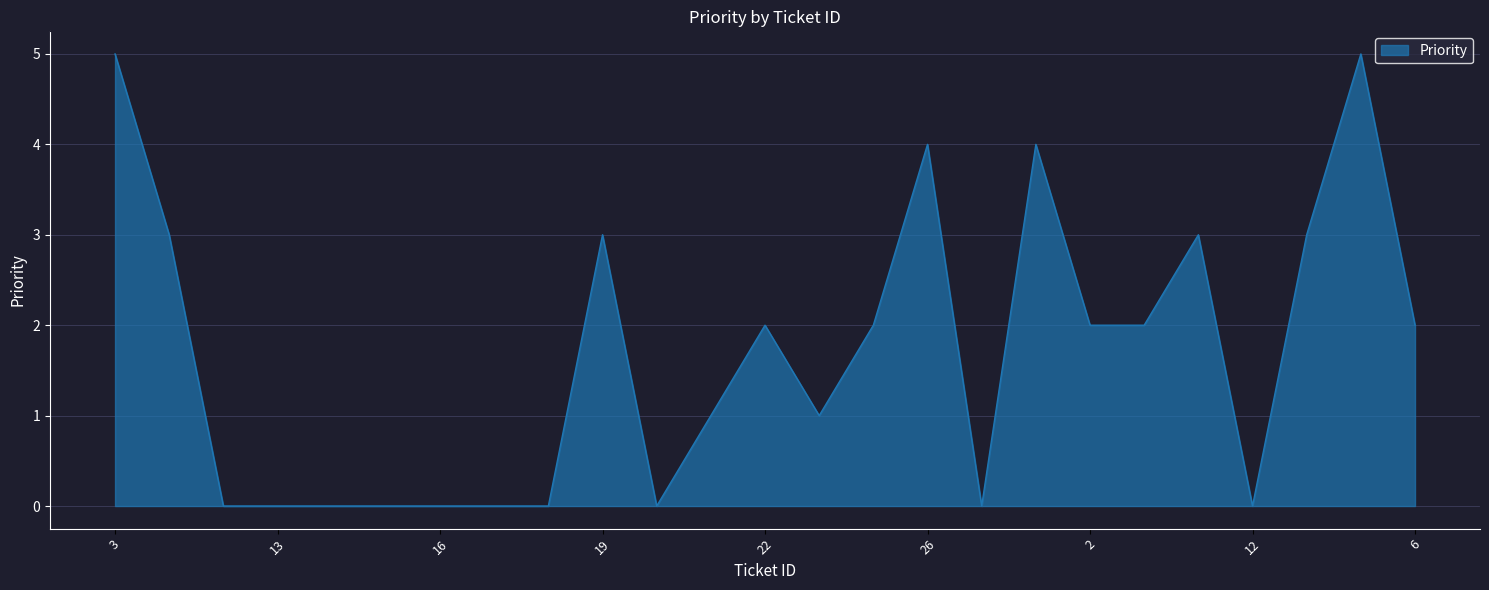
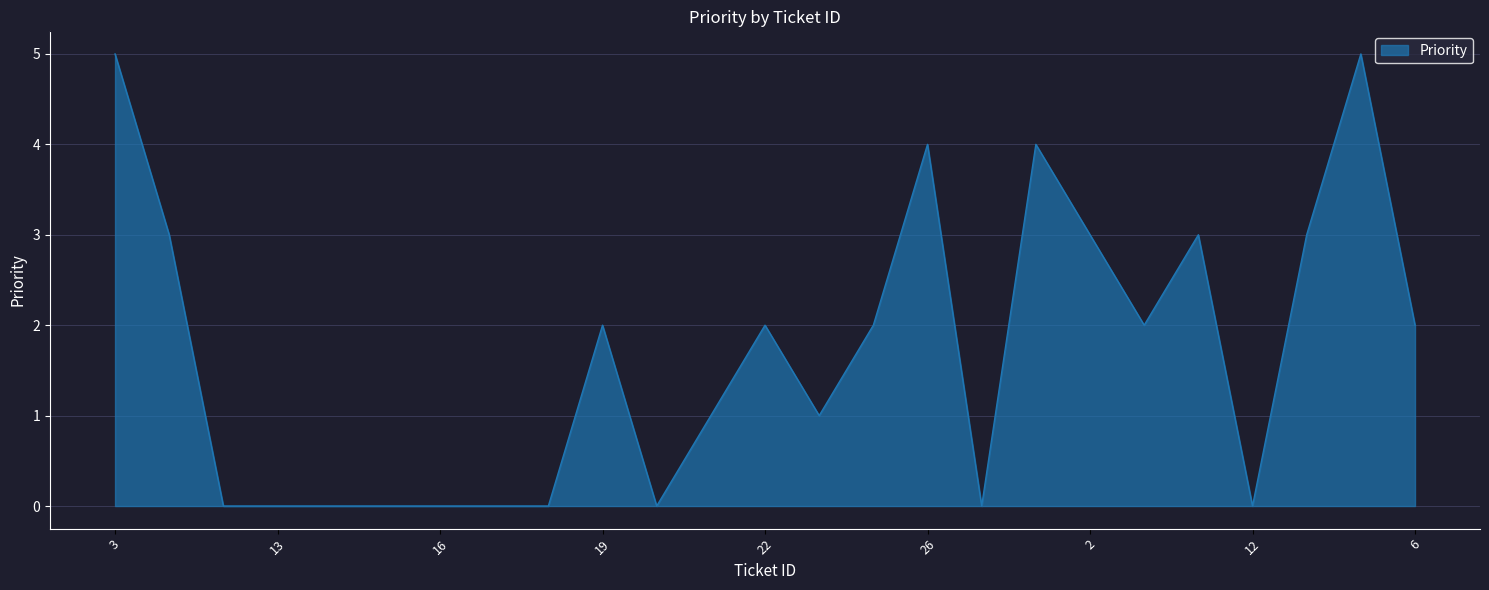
  {
    "3": 5,
    "13": 0,
    "16": 0,
-   "19": 3,
+   "19": 2,
    "22": 2,
    "26": 4,
-   "2": 2,
+   "2": 3,
    "12": 0,
    "6": 2
  }
